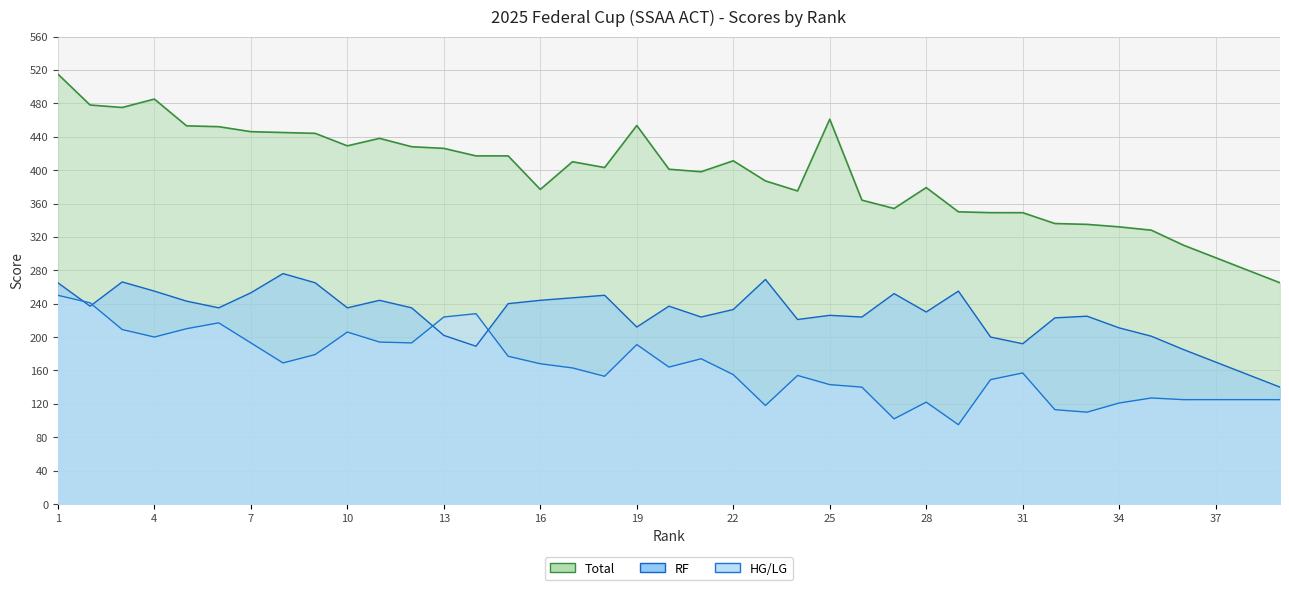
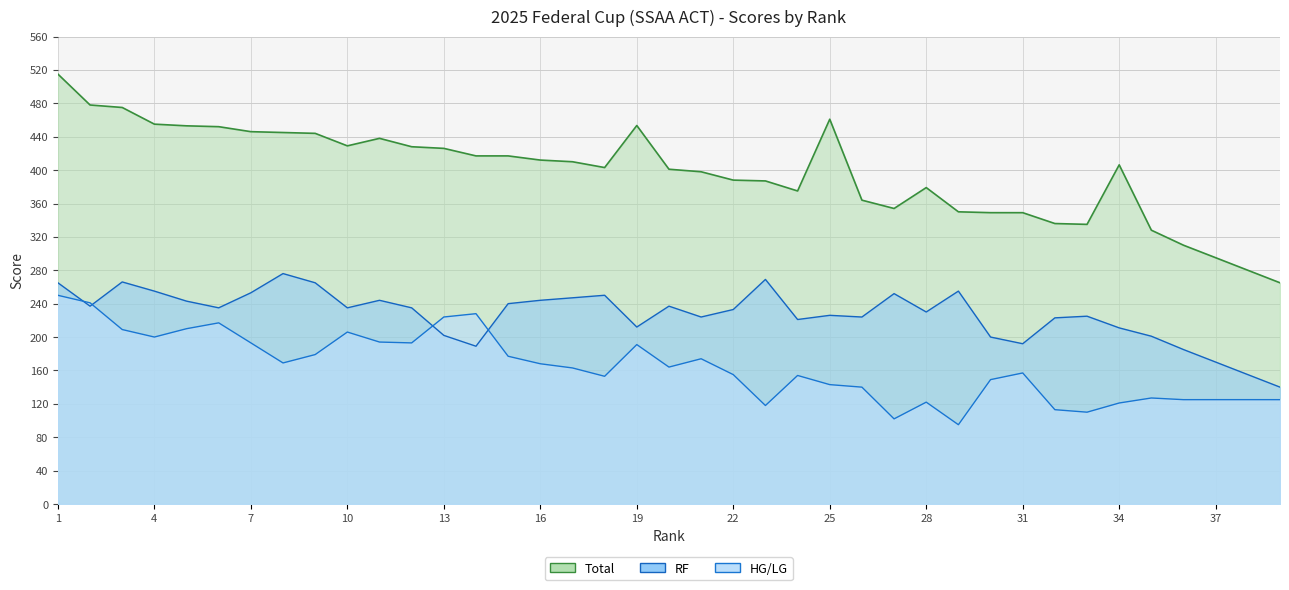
  {
    "Total": {
      "1": 520,
-     "4": 490,
+     "4": 460,
      "7": 450,
      "10": 430,
      "13": 430,
-     "16": 380,
+     "16": 410,
      "19": 450,
-     "22": 410,
+     "22": 390,
      "25": 460,
      "28": 380,
      "31": 350,
-     "34": 330,
+     "34": 410,
      "37": 300
    }
  }
